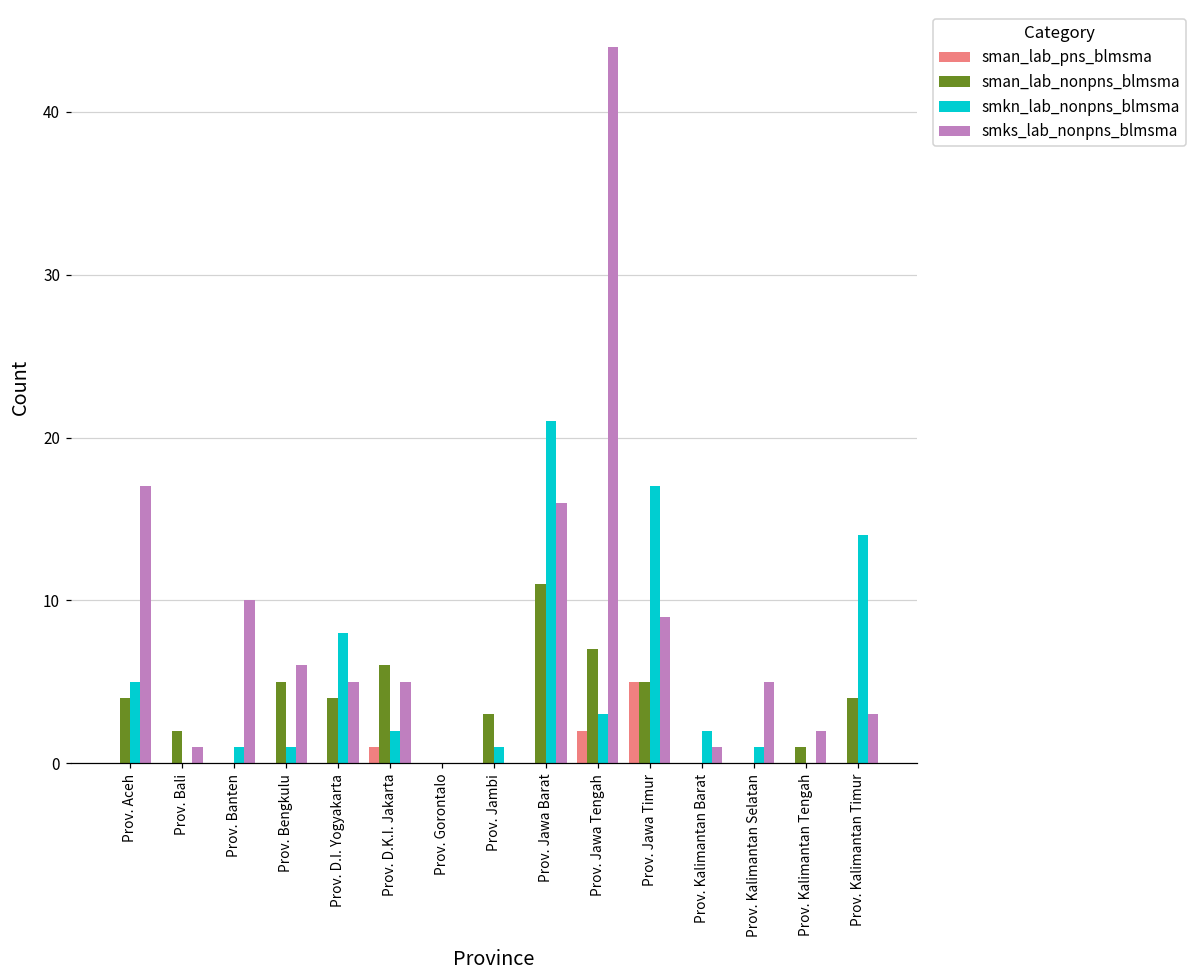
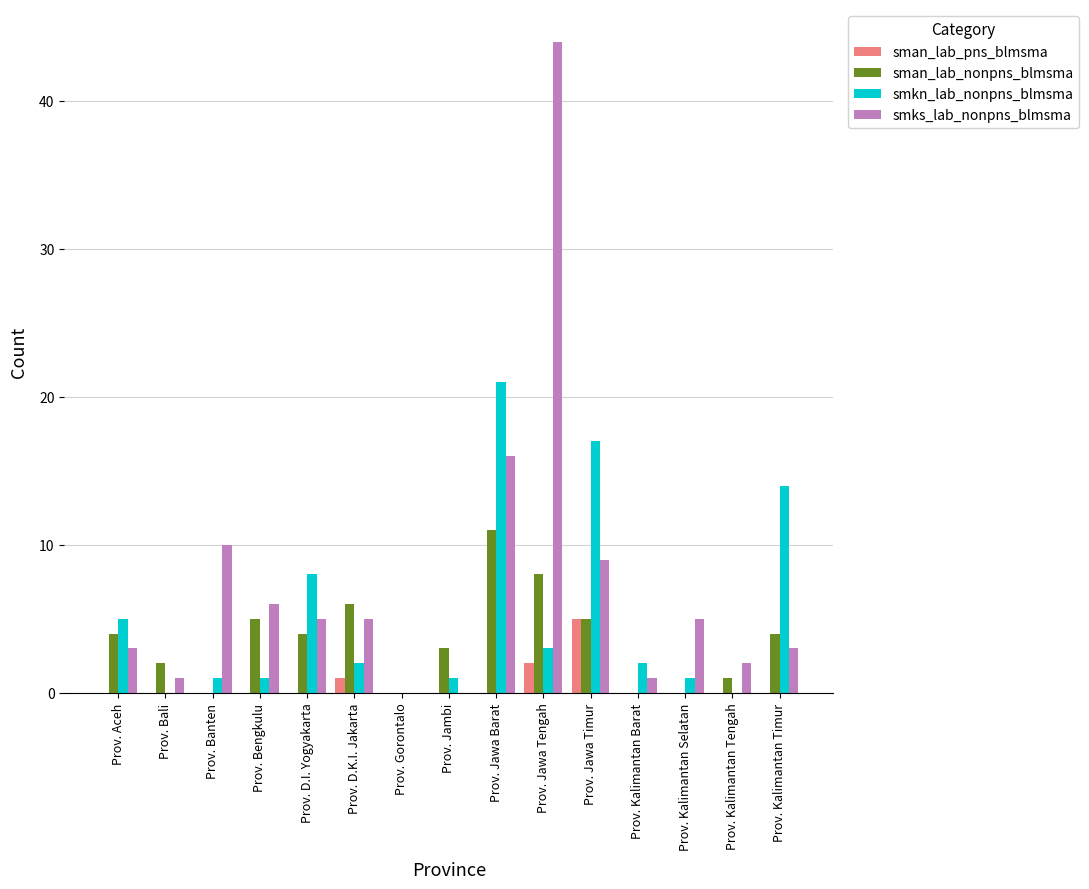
  {
    "sman_lab_pns_blmsma": {
      "Prov. Aceh": 0,
      "Prov. Bali": 0,
      "Prov. Banten": 0,
      "Prov. Bengkulu": 0,
      "Prov. D.I. Yogyakarta": 0,
      "Prov. D.K.I. Jakarta": 1,
      "Prov. Gorontalo": 0,
      "Prov. Jambi": 0,
      "Prov. Jawa Barat": 0,
      "Prov. Jawa Tengah": 2,
      "Prov. Jawa Timur": 5,
      "Prov. Kalimantan Barat": 0,
      "Prov. Kalimantan Selatan": 0,
      "Prov. Kalimantan Tengah": 0,
      "Prov. Kalimantan Timur": 0
    },
    "sman_lab_nonpns_blmsma": {
      "Prov. Aceh": 4,
      "Prov. Bali": 2,
      "Prov. Banten": 0,
      "Prov. Bengkulu": 5,
      "Prov. D.I. Yogyakarta": 4,
      "Prov. D.K.I. Jakarta": 6,
      "Prov. Gorontalo": 0,
      "Prov. Jambi": 3,
      "Prov. Jawa Barat": 11,
-     "Prov. Jawa Tengah": 7,
+     "Prov. Jawa Tengah": 8,
      "Prov. Jawa Timur": 5,
      "Prov. Kalimantan Barat": 0,
      "Prov. Kalimantan Selatan": 0,
      "Prov. Kalimantan Tengah": 1,
      "Prov. Kalimantan Timur": 4
    },
    "smkn_lab_nonpns_blmsma": {
      "Prov. Aceh": 5,
      "Prov. Bali": 0,
      "Prov. Banten": 1,
      "Prov. Bengkulu": 1,
      "Prov. D.I. Yogyakarta": 8,
      "Prov. D.K.I. Jakarta": 2,
      "Prov. Gorontalo": 0,
      "Prov. Jambi": 1,
      "Prov. Jawa Barat": 21,
      "Prov. Jawa Tengah": 3,
      "Prov. Jawa Timur": 17,
      "Prov. Kalimantan Barat": 2,
      "Prov. Kalimantan Selatan": 1,
      "Prov. Kalimantan Tengah": 0,
      "Prov. Kalimantan Timur": 14
    },
    "smks_lab_nonpns_blmsma": {
-     "Prov. Aceh": 17,
+     "Prov. Aceh": 3,
      "Prov. Bali": 1,
      "Prov. Banten": 10,
      "Prov. Bengkulu": 6,
      "Prov. D.I. Yogyakarta": 5,
      "Prov. D.K.I. Jakarta": 5,
      "Prov. Gorontalo": 0,
      "Prov. Jambi": 0,
      "Prov. Jawa Barat": 16,
      "Prov. Jawa Tengah": 44,
      "Prov. Jawa Timur": 9,
      "Prov. Kalimantan Barat": 1,
      "Prov. Kalimantan Selatan": 5,
      "Prov. Kalimantan Tengah": 2,
      "Prov. Kalimantan Timur": 3
    }
  }
